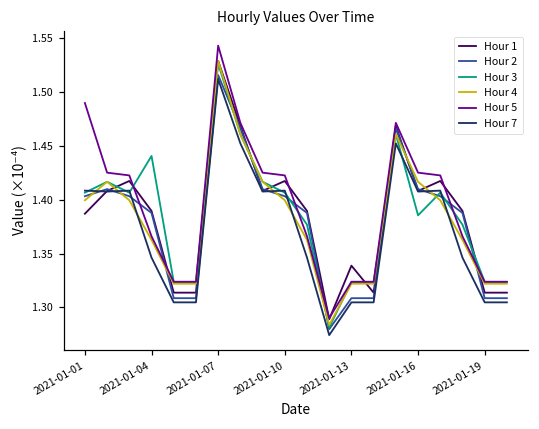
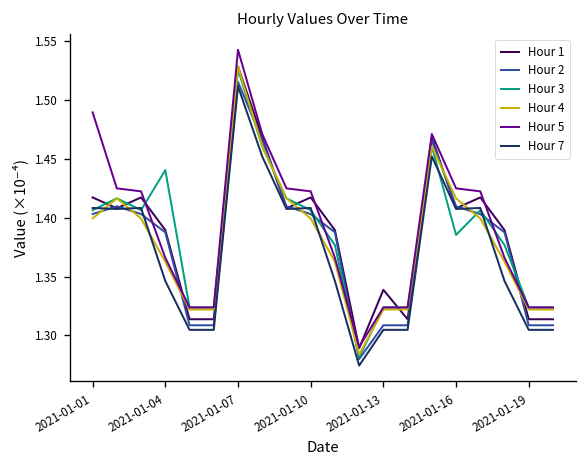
  {
    "Hour 1": {
-     "2021-01-01": 1.39,
+     "2021-01-01": 1.42,
      "2021-01-10": 1.42,
      "2021-01-13": 1.34,
      "2021-01-19": 1.31
    },
    "Hour 2": {
      "2021-01-01": 1.40,
      "2021-01-07": 1.52,
      "2021-01-10": 1.40,
      "2021-01-13": 1.31,
      "2021-01-19": 1.31
    },
    "Hour 3": {
      "2021-01-04": 1.44,
      "2021-01-16": 1.39
    },
    "Hour 4": {
      "2021-01-01": 1.40,
      "2021-01-04": 1.36,
      "2021-01-10": 1.40,
      "2021-01-16": 1.42
    },
    "Hour 5": {
      "2021-01-01": 1.49,
      "2021-01-04": 1.37,
      "2021-01-07": 1.54,
      "2021-01-10": 1.42,
      "2021-01-16": 1.43
    },
    "Hour 7": {
      "2021-01-04": 1.35,
      "2021-01-07": 1.51,
      "2021-01-13": 1.30,
      "2021-01-19": 1.30
    }
  }
